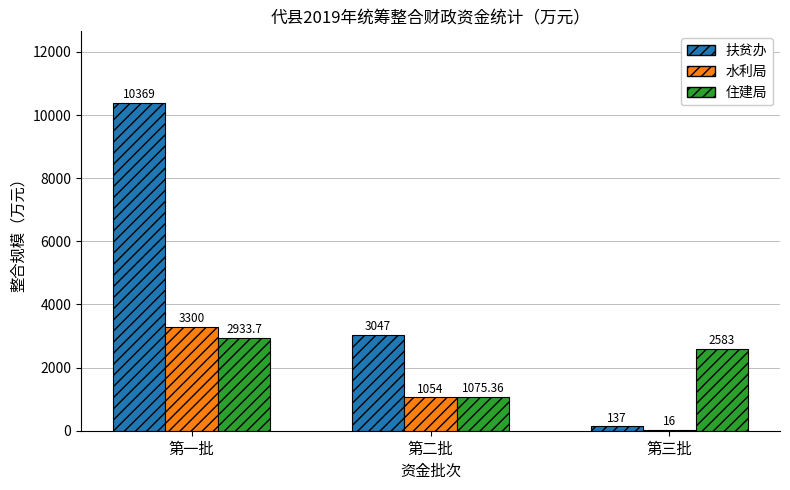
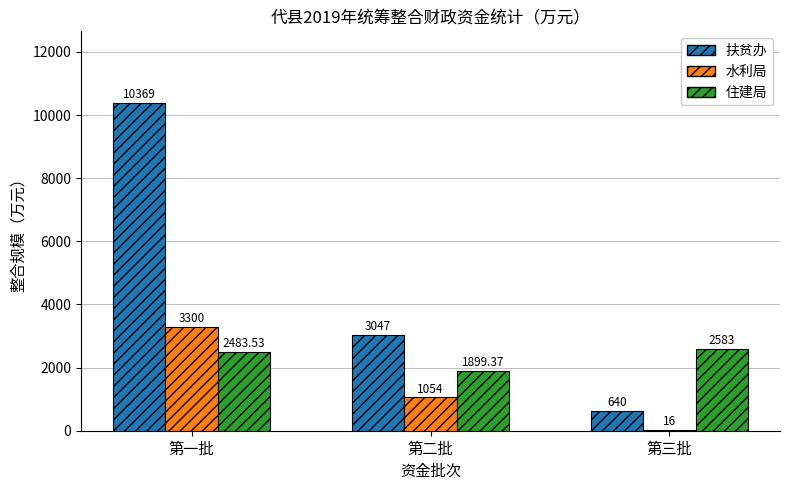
  {
    "扶贫办": {
      "第一批": 10369,
      "第二批": 3047,
-     "第三批": 137
+     "第三批": 640
    },
    "水利局": {
      "第一批": 3300,
      "第二批": 1054,
      "第三批": 16
    },
    "住建局": {
-     "第一批": 2933.7,
-     "第二批": 1075.36,
+     "第一批": 2483.53,
+     "第二批": 1899.37,
      "第三批": 2583
    }
  }
